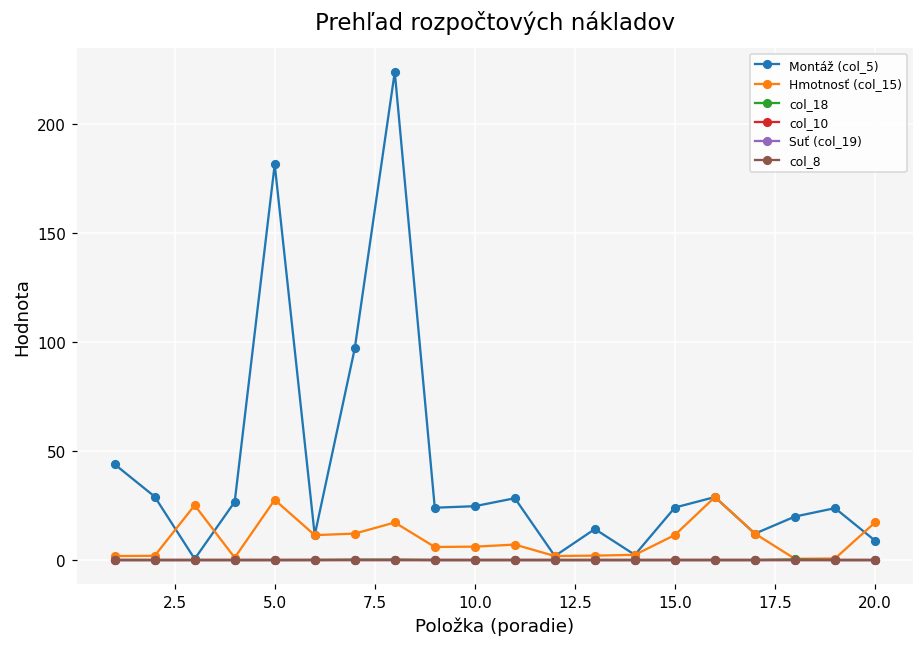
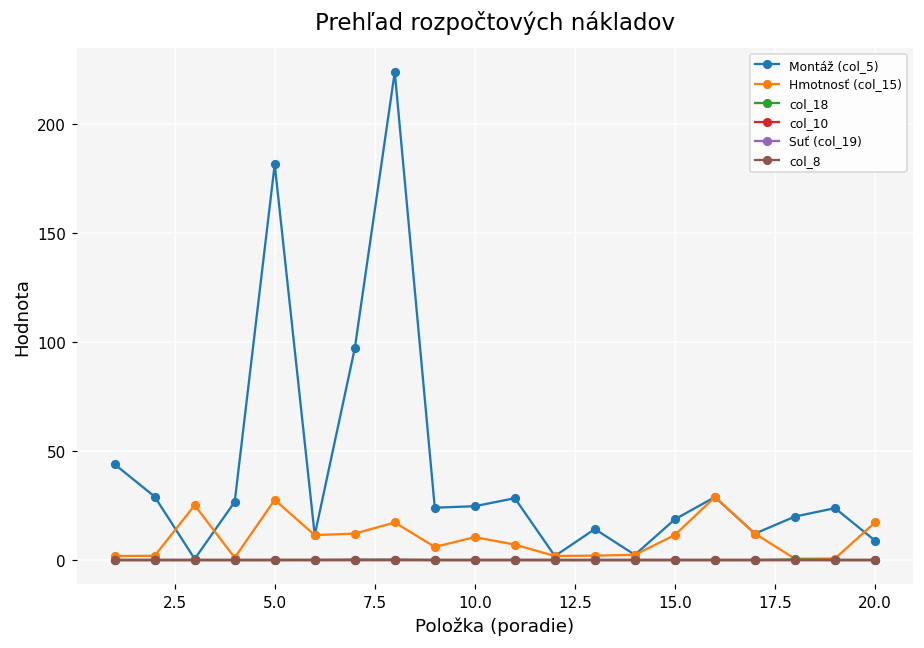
  {
    "Montáž (col_5)": {
      "5.0": 181,
      "10.0": 25,
-     "15.0": 24,
+     "15.0": 19,
      "20.0": 9
    },
    "Hmotnosť (col_15)": {
      "5.0": 28,
-     "10.0": 6,
+     "10.0": 11,
      "15.0": 11,
      "20.0": 17
    },
    "col_8": {
      "5.0": 0,
      "10.0": 0,
      "15.0": 0,
      "20.0": 0
    }
  }
